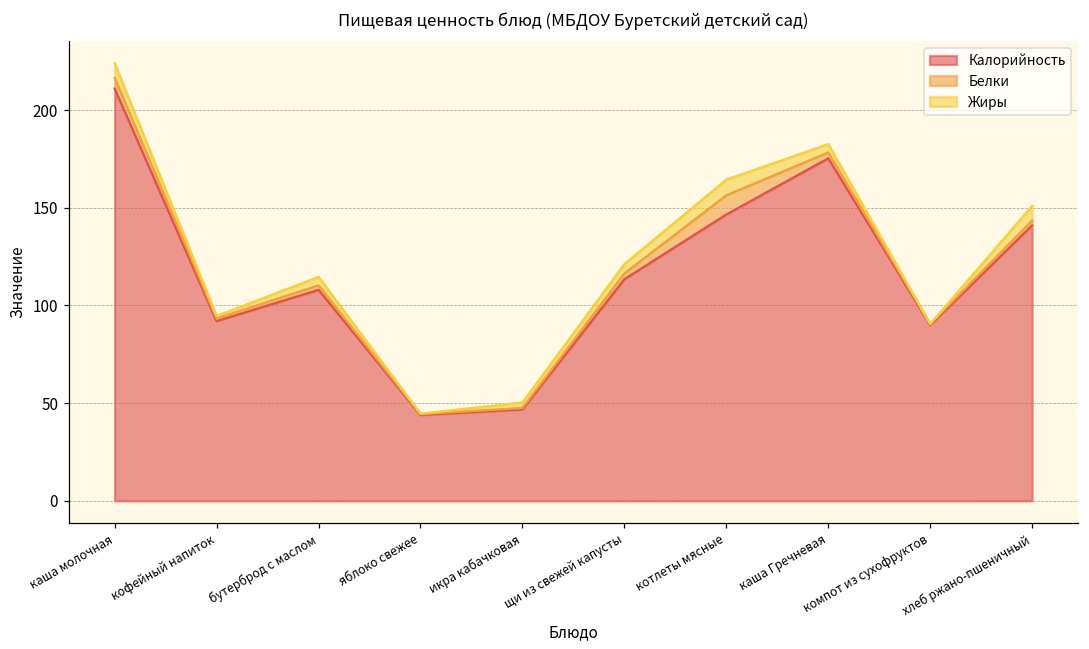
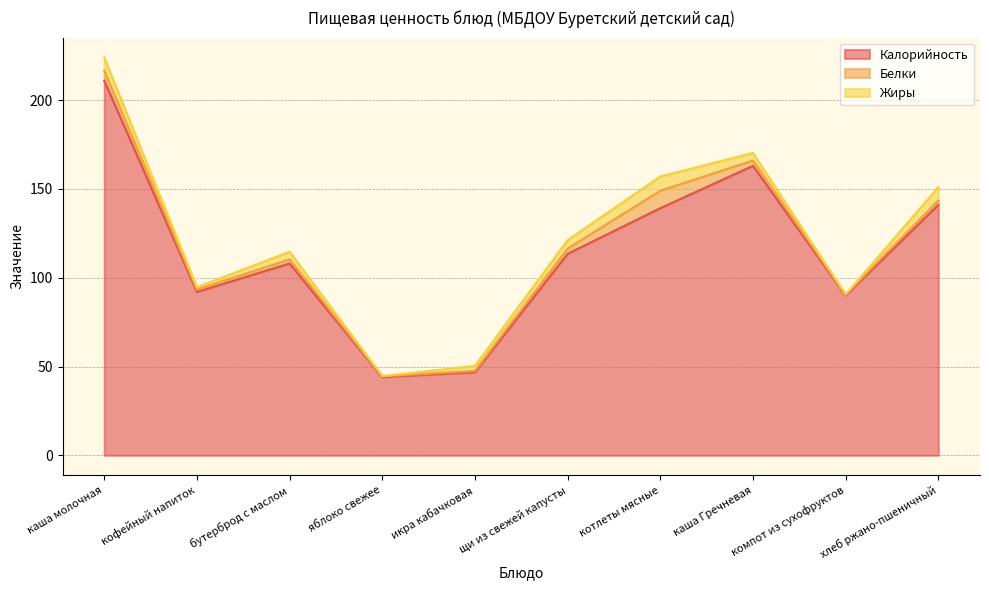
  {
    "Калорийность": {
      "каша молочная": 211,
      "бутерброд с маслом": 108,
      "щи из свежей капусты": 113,
-     "котлеты мясные": 147,
-     "каша Гречневая": 175,
+     "котлеты мясные": 139,
+     "каша Гречневая": 163,
      "хлеб ржано-пшеничный": 141
    }
  }
